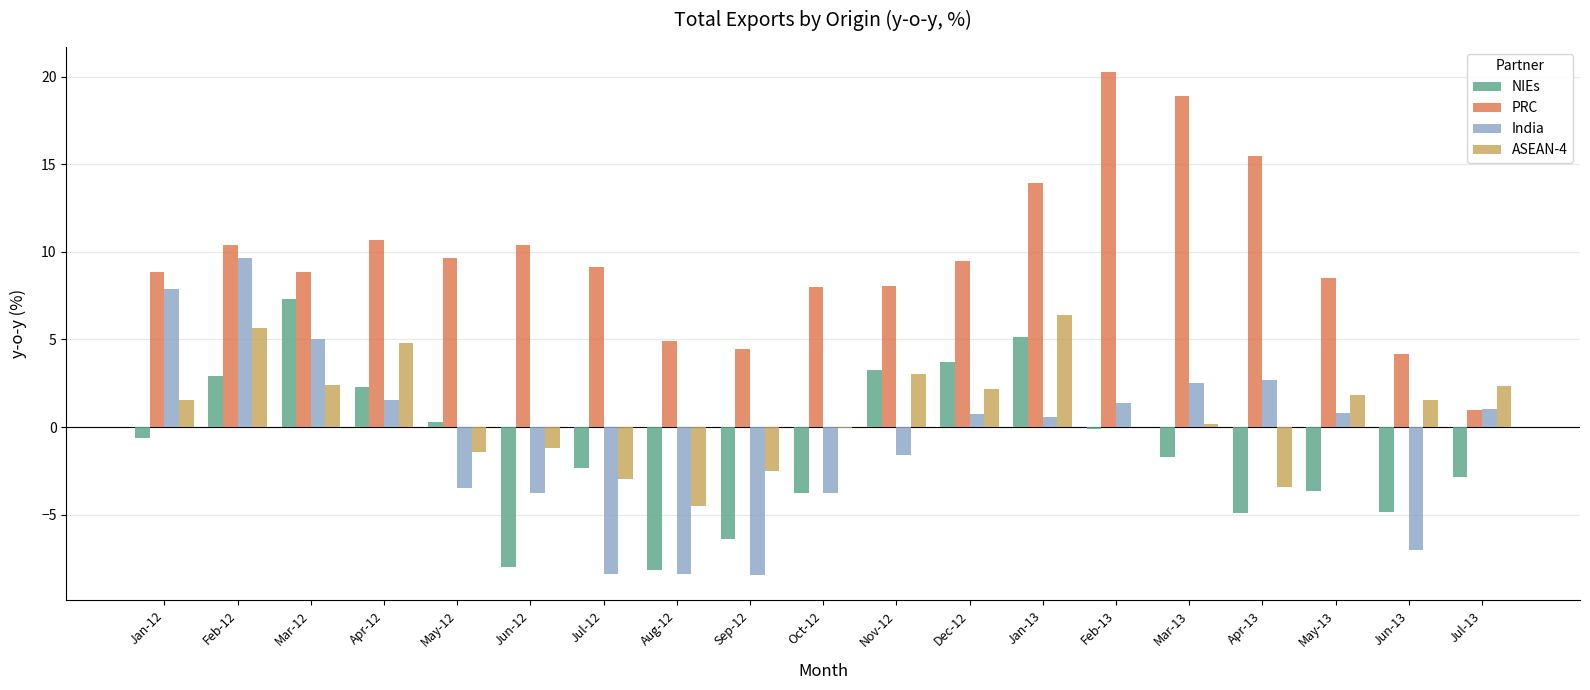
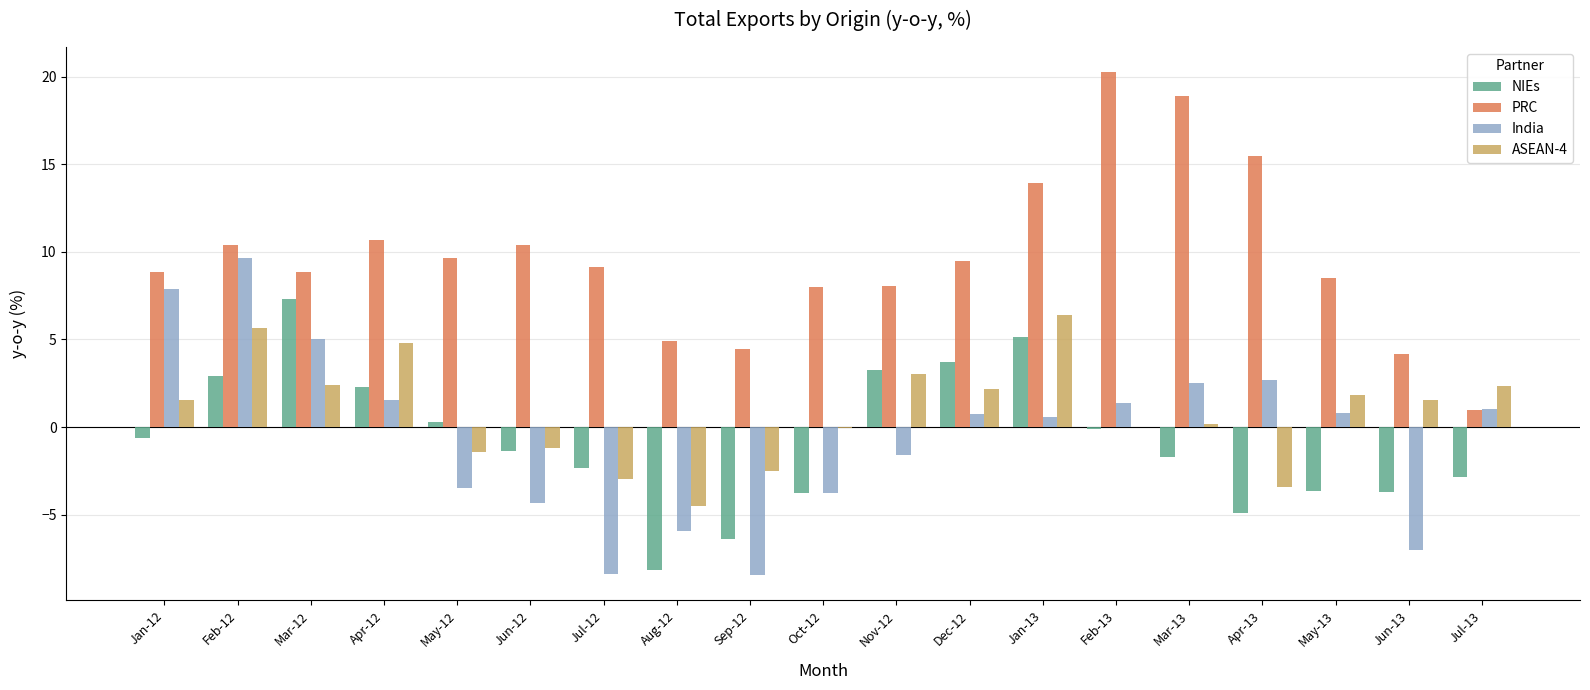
  {
    "NIEs": {
      "Jan-12": -0.6,
      "Feb-12": 2.9,
      "Mar-12": 7.3,
      "Apr-12": 2.3,
      "May-12": 0.3,
-     "Jun-12": -8.0,
+     "Jun-12": -1.4,
      "Jul-12": -2.4,
      "Aug-12": -8.2,
      "Sep-12": -6.4,
      "Oct-12": -3.7,
      "Nov-12": 3.3,
      "Dec-12": 3.7,
      "Jan-13": 5.1,
      "Mar-13": -1.7,
      "Apr-13": -4.9,
      "May-13": -3.6,
-     "Jun-13": -4.8,
+     "Jun-13": -3.7,
      "Jul-13": -2.8
    },
    "India": {
      "Jan-12": 7.9,
      "Feb-12": 9.6,
      "Mar-12": 5.0,
      "Apr-12": 1.5,
      "May-12": -3.5,
-     "Jun-12": -3.8,
+     "Jun-12": -4.4,
      "Jul-12": -8.4,
-     "Aug-12": -8.4,
+     "Aug-12": -5.9,
      "Sep-12": -8.5,
      "Oct-12": -3.8,
      "Nov-12": -1.6,
      "Dec-12": 0.7,
      "Jan-13": 0.6,
      "Feb-13": 1.4,
      "Mar-13": 2.5,
      "Apr-13": 2.7,
      "May-13": 0.8,
      "Jun-13": -7.0,
      "Jul-13": 1.0
    }
  }
